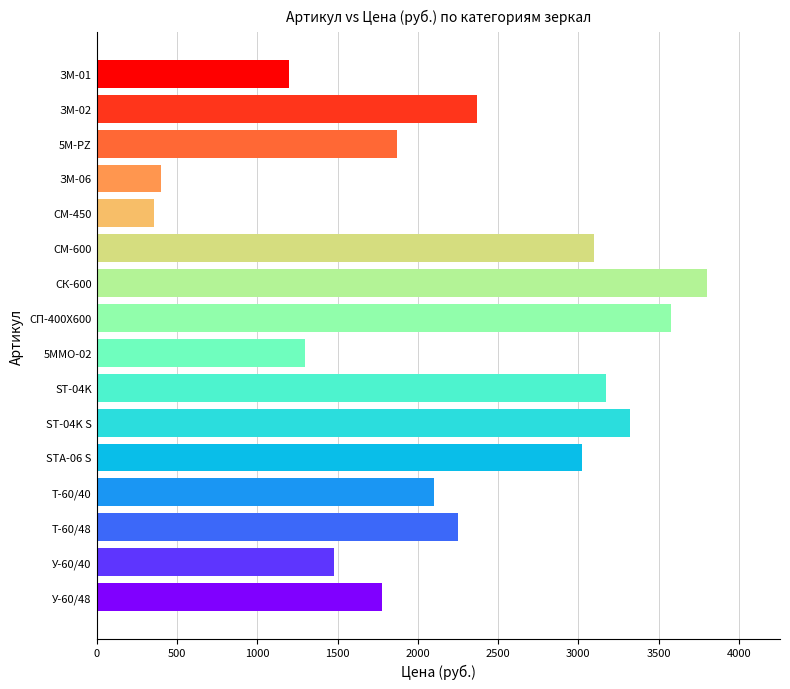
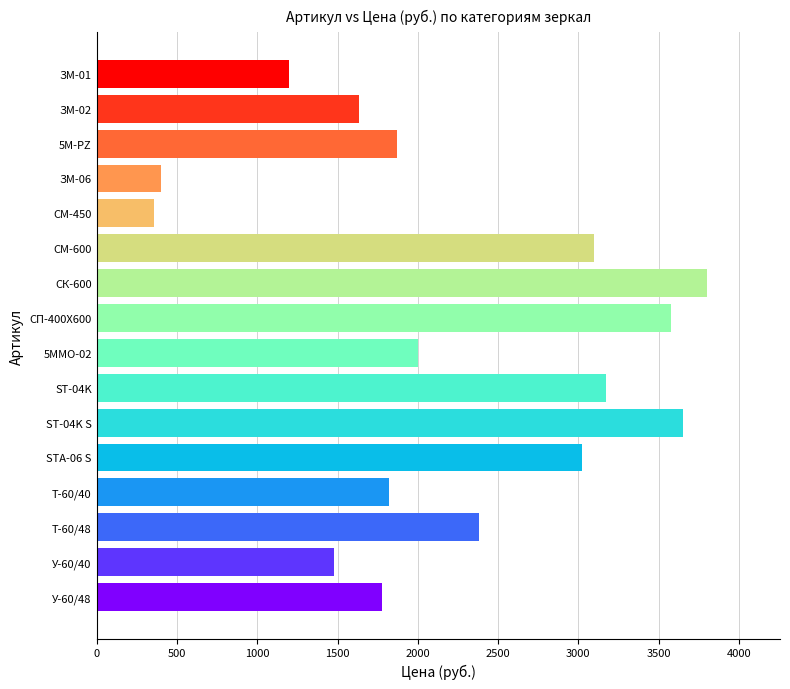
  {
    "ЗМ-01": 1200,
-   "ЗМ-02": 2370,
+   "ЗМ-02": 1640,
    "5M-PZ": 1870,
    "ЗМ-06": 400,
    "СМ-450": 360,
    "СМ-600": 3100,
    "СК-600": 3800,
    "СП-400Х600": 3580,
-   "5MMO-02": 1300,
+   "5MMO-02": 2000,
    "ST-04K": 3170,
-   "ST-04K S": 3320,
+   "ST-04K S": 3650,
    "STA-06 S": 3020,
-   "Т-60/40": 2100,
-   "Т-60/48": 2250,
+   "Т-60/40": 1820,
+   "Т-60/48": 2380,
    "У-60/40": 1480,
    "У-60/48": 1780
  }
